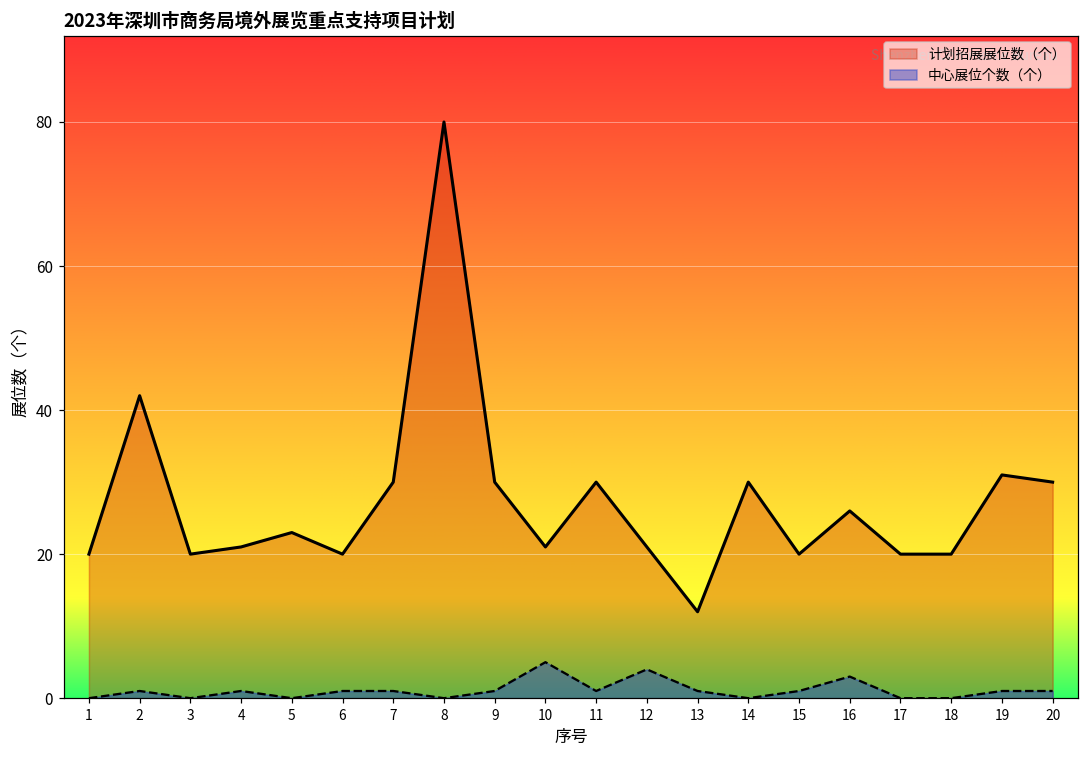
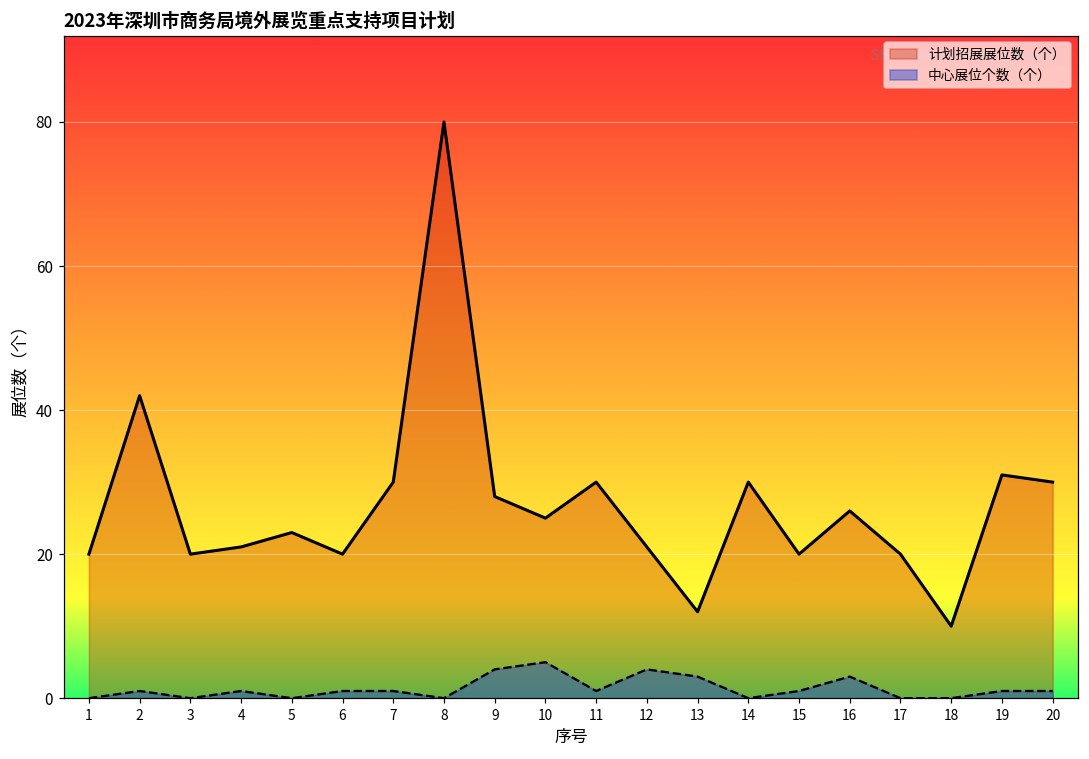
  {
    "计划招展展位数（个）": {
      "1": 20,
      "2": 42,
      "3": 20,
      "4": 21,
      "5": 23,
      "6": 20,
      "7": 30,
      "8": 80,
-     "9": 30,
-     "10": 21,
+     "9": 28,
+     "10": 25,
      "11": 30,
      "12": 21,
      "13": 12,
      "14": 30,
      "15": 20,
      "16": 26,
      "17": 20,
-     "18": 20,
+     "18": 10,
      "19": 31,
      "20": 30
    },
    "中心展位个数（个）": {
      "1": 0,
      "2": 1,
      "3": 0,
      "4": 1,
      "5": 0,
      "6": 1,
      "7": 1,
      "8": 0,
-     "9": 1,
+     "9": 4,
      "10": 5,
      "11": 1,
      "12": 4,
-     "13": 1,
+     "13": 3,
      "14": 0,
      "15": 1,
      "16": 3,
      "17": 0,
      "18": 0,
      "19": 1,
      "20": 1
    }
  }
